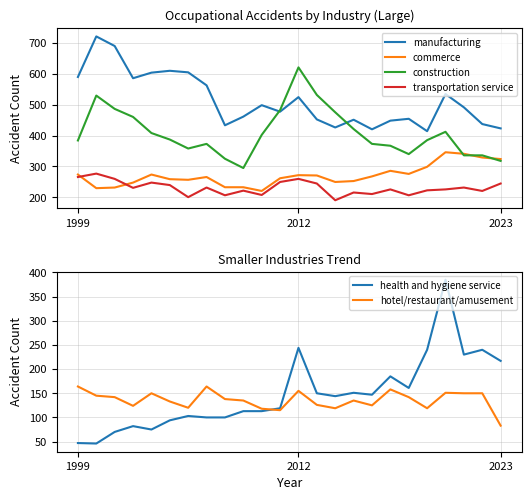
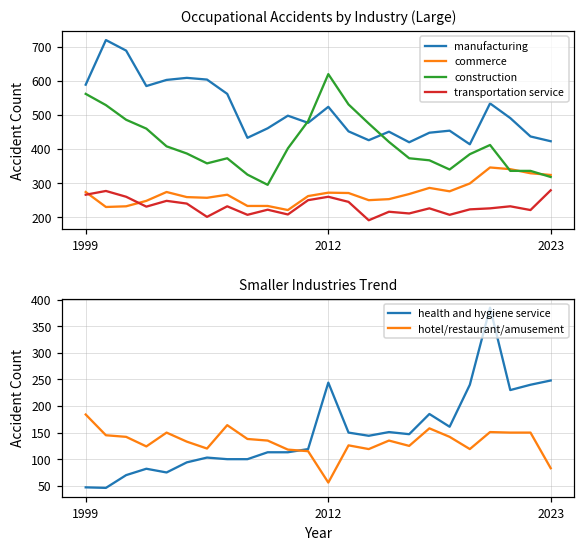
  {
    "Occupational Accidents by Industry (Large)": {
      "manufacturing": {
        "1999": 590,
        "2012": 520,
        "2023": 420
      },
      "commerce": {
        "2012": 270
      },
      "construction": {
-       "1999": 380,
+       "1999": 560,
        "2012": 620
      },
      "transportation service": {
        "2012": 260,
-       "2023": 250
+       "2023": 280
      }
    },
    "Smaller Industries Trend": {
      "health and hygiene service": {
        "1999": 50,
        "2012": 240,
-       "2023": 220
+       "2023": 250
      },
      "hotel/restaurant/amusement": {
-       "1999": 160,
-       "2012": 160,
+       "1999": 180,
+       "2012": 60,
        "2023": 80
      }
    }
  }
